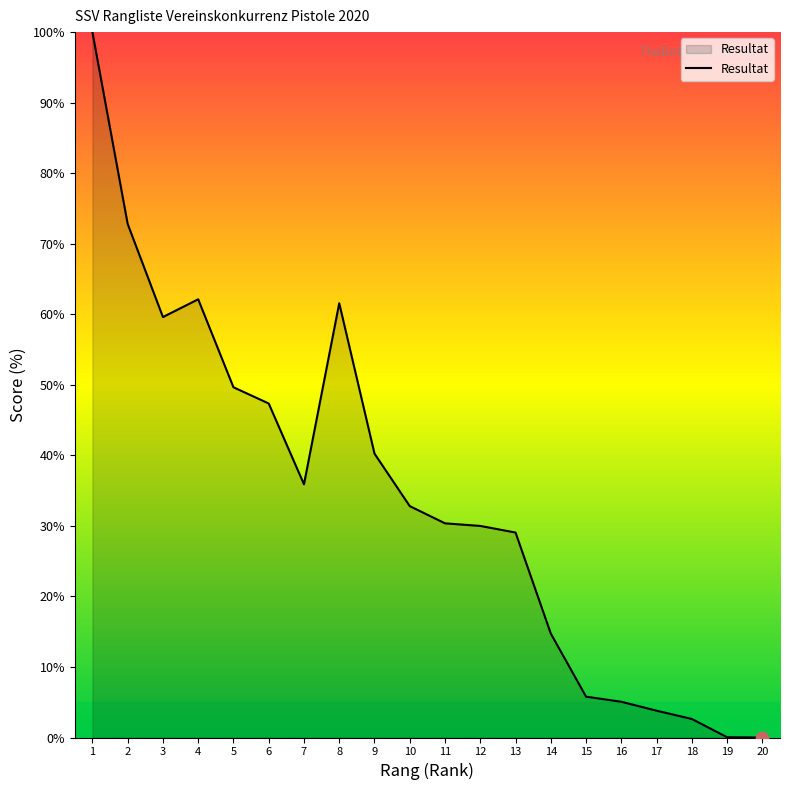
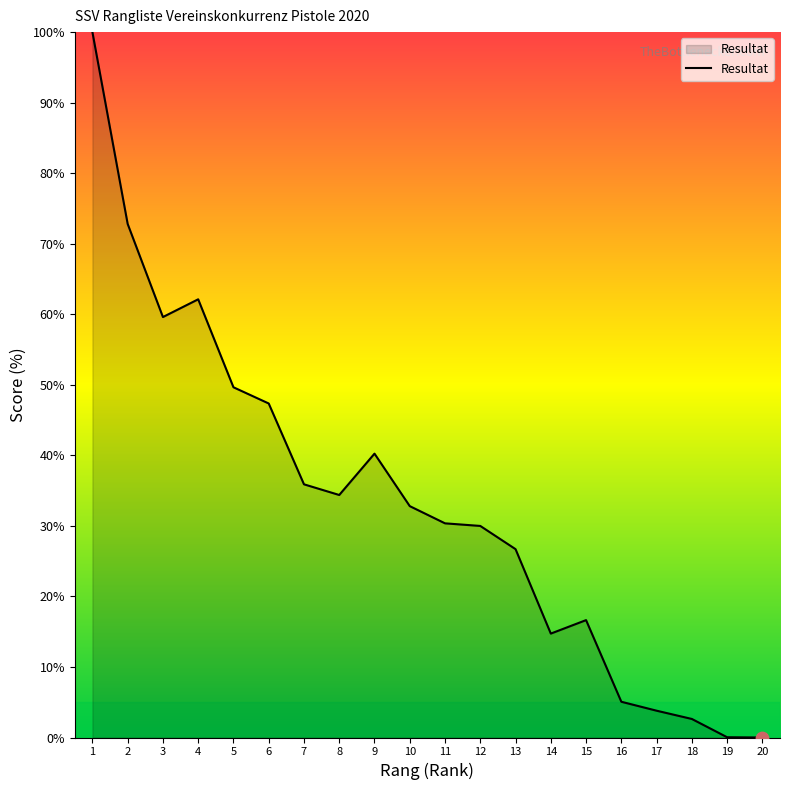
  {
    "Resultat": {
      "1": "100%",
      "2": "73%",
      "3": "60%",
      "4": "62%",
      "5": "50%",
      "6": "47%",
      "7": "36%",
-     "8": "62%",
+     "8": "34%",
      "9": "40%",
      "10": "33%",
      "11": "30%",
      "12": "30%",
-     "13": "29%",
+     "13": "27%",
      "14": "15%",
-     "15": "6%",
+     "15": "17%",
      "16": "5%"
    }
  }
